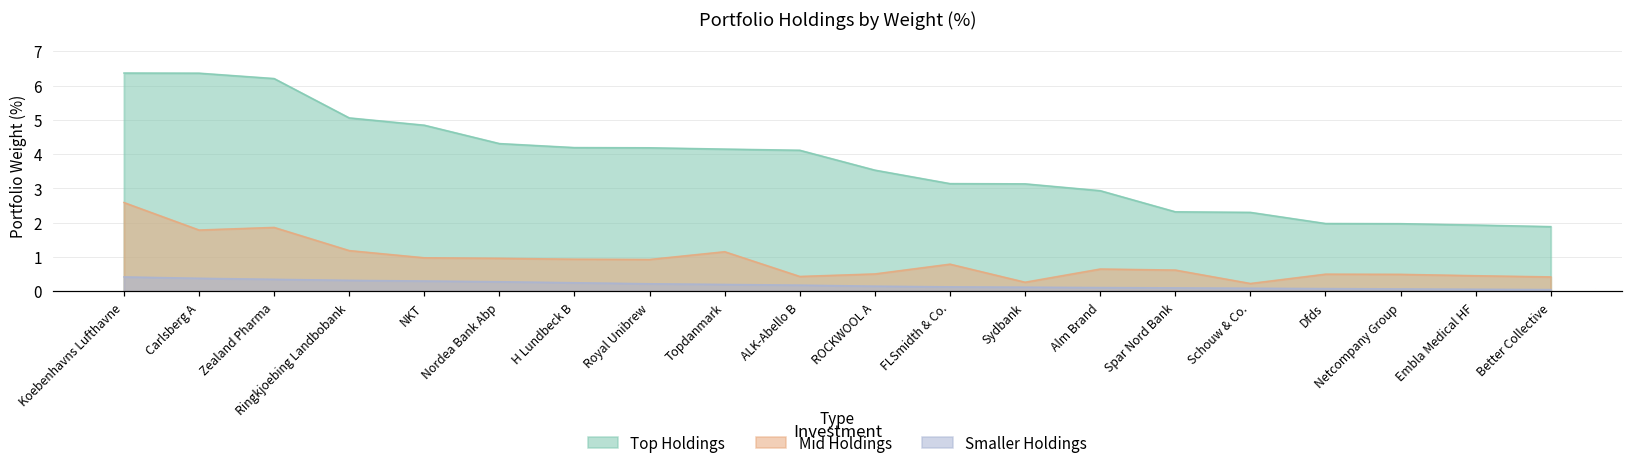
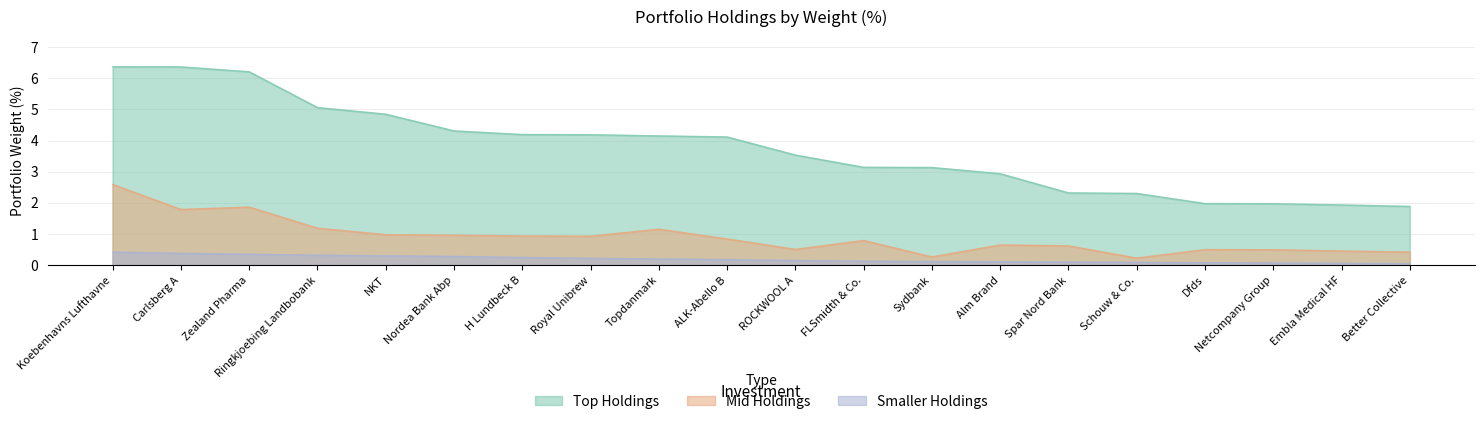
  {
    "Mid Holdings": {
      "Koebenhavns Lufthavne": 2.6,
      "Carlsberg A": 1.8,
      "Zealand Pharma": 1.9,
      "Ringkjoebing Landbobank": 1.2,
      "NKT": 1.0,
      "Nordea Bank Abp": 1.0,
      "H Lundbeck B": 0.9,
      "Royal Unibrew": 0.9,
      "Topdanmark": 1.2,
-     "ALK-Abello B": 0.4,
+     "ALK-Abello B": 0.8,
      "ROCKWOOL A": 0.5,
      "FLSmidth & Co.": 0.8,
      "Sydbank": 0.3,
      "Alm Brand": 0.7,
      "Spar Nord Bank": 0.6,
      "Schouw & Co.": 0.2,
      "Dfds": 0.5,
      "Netcompany Group": 0.5,
      "Embla Medical HF": 0.5,
      "Better Collective": 0.4
    }
  }
